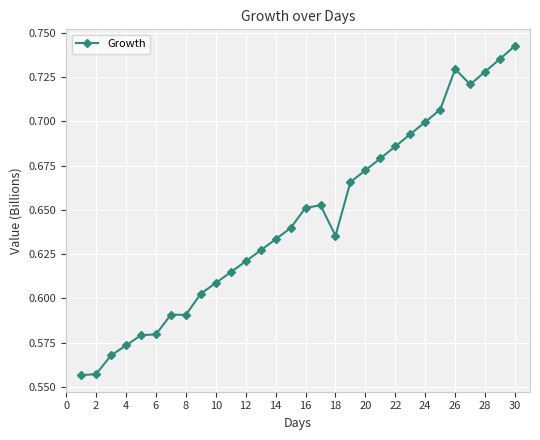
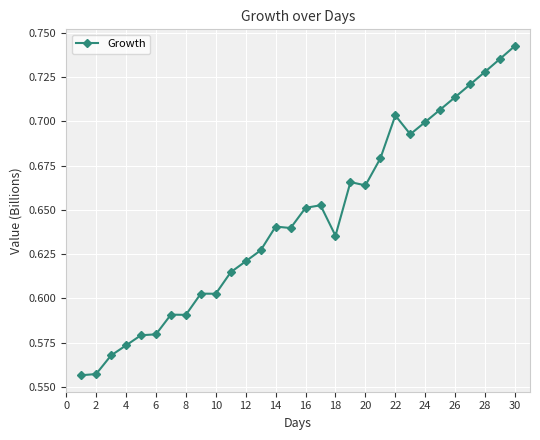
  {
    "2": 0.557,
    "4": 0.573,
    "6": 0.580,
    "8": 0.591,
-   "10": 0.609,
+   "10": 0.603,
    "12": 0.621,
-   "14": 0.633,
+   "14": 0.641,
    "16": 0.651,
    "18": 0.635,
-   "20": 0.672,
-   "22": 0.686,
+   "20": 0.664,
+   "22": 0.703,
    "24": 0.700,
-   "26": 0.730,
+   "26": 0.714,
    "28": 0.728,
    "30": 0.743
  }
